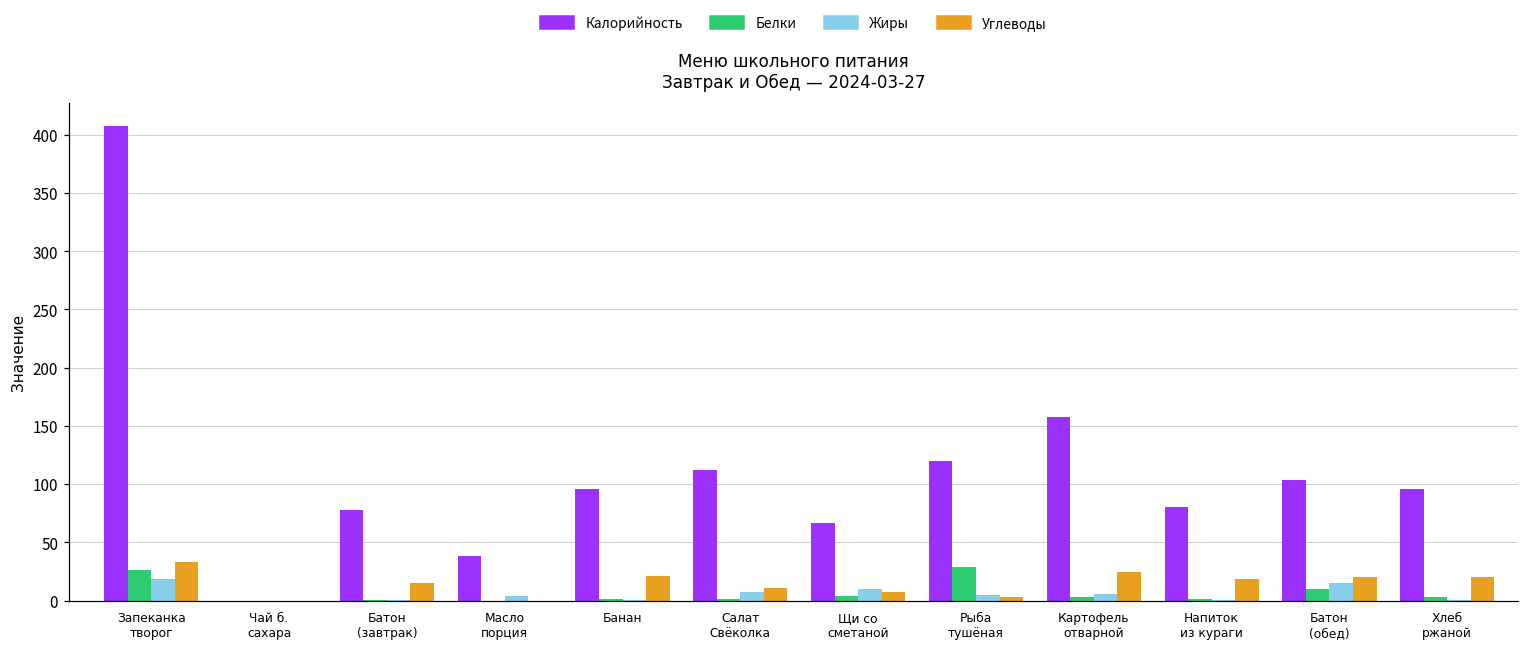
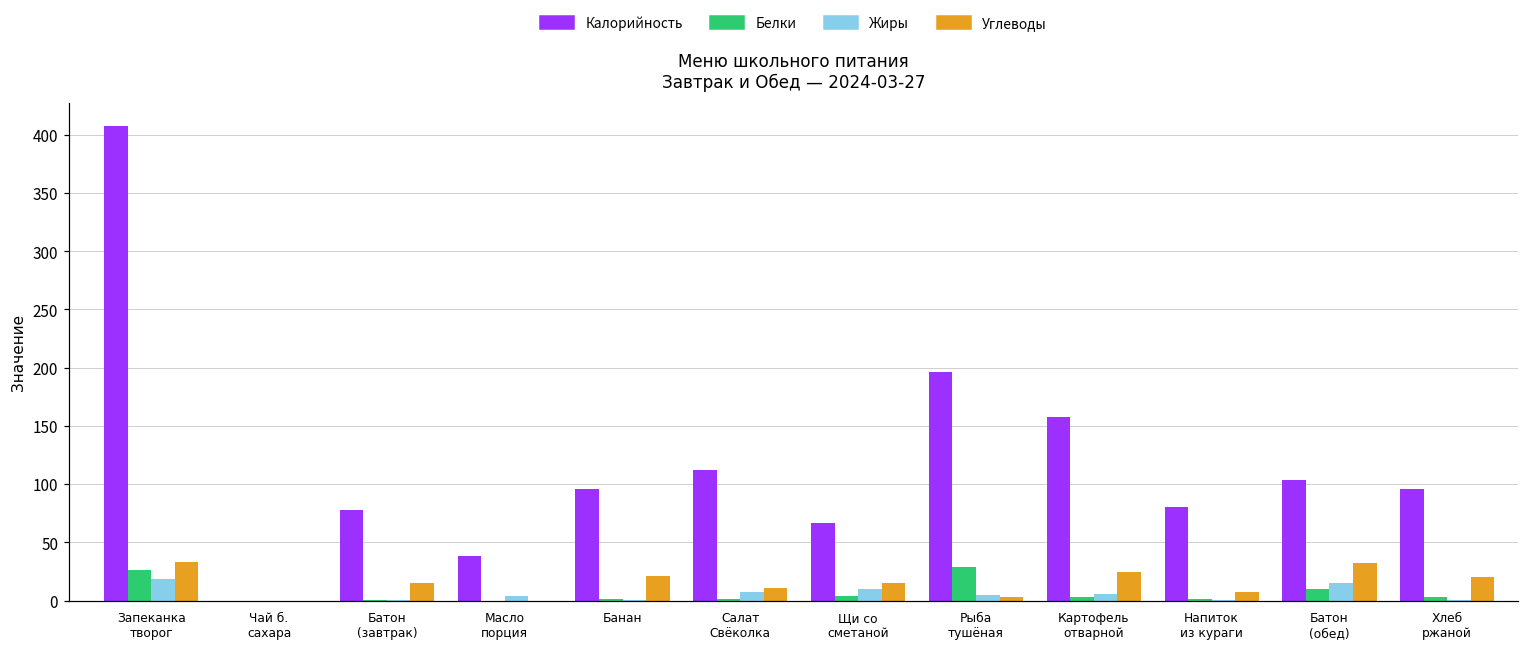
  {
    "Калорийность": {
      "Запеканка творог": 407,
      "Чай б. сахара": 0,
      "Батон (завтрак)": 78,
      "Масло порция": 38,
      "Банан": 96,
      "Салат Свёколка": 112,
      "Щи со сметаной": 67,
-     "Рыба тушёная": 120,
+     "Рыба тушёная": 196,
      "Картофель отварной": 158,
      "Напиток из кураги": 80,
      "Батон (обед)": 104,
      "Хлеб ржаной": 96
    },
    "Белки": {
      "Запеканка творог": 27,
      "Чай б. сахара": 0,
      "Масло порция": 0,
      "Щи со сметаной": 4,
      "Рыба тушёная": 29,
      "Картофель отварной": 3,
      "Батон (обед)": 10,
      "Хлеб ржаной": 3
    },
    "Жиры": {
      "Запеканка творог": 18,
      "Чай б. сахара": 0,
      "Масло порция": 4,
      "Салат Свёколка": 7,
      "Щи со сметаной": 10,
      "Рыба тушёная": 5,
      "Картофель отварной": 6,
      "Батон (обед)": 15
    },
    "Углеводы": {
      "Запеканка творог": 33,
      "Чай б. сахара": 0,
      "Батон (завтрак)": 15,
      "Масло порция": 0,
      "Банан": 21,
      "Салат Свёколка": 10,
-     "Щи со сметаной": 7,
+     "Щи со сметаной": 15,
      "Рыба тушёная": 3,
      "Картофель отварной": 24,
-     "Напиток из кураги": 19,
-     "Батон (обед)": 20,
+     "Напиток из кураги": 7,
+     "Батон (обед)": 32,
      "Хлеб ржаной": 20
    }
  }
